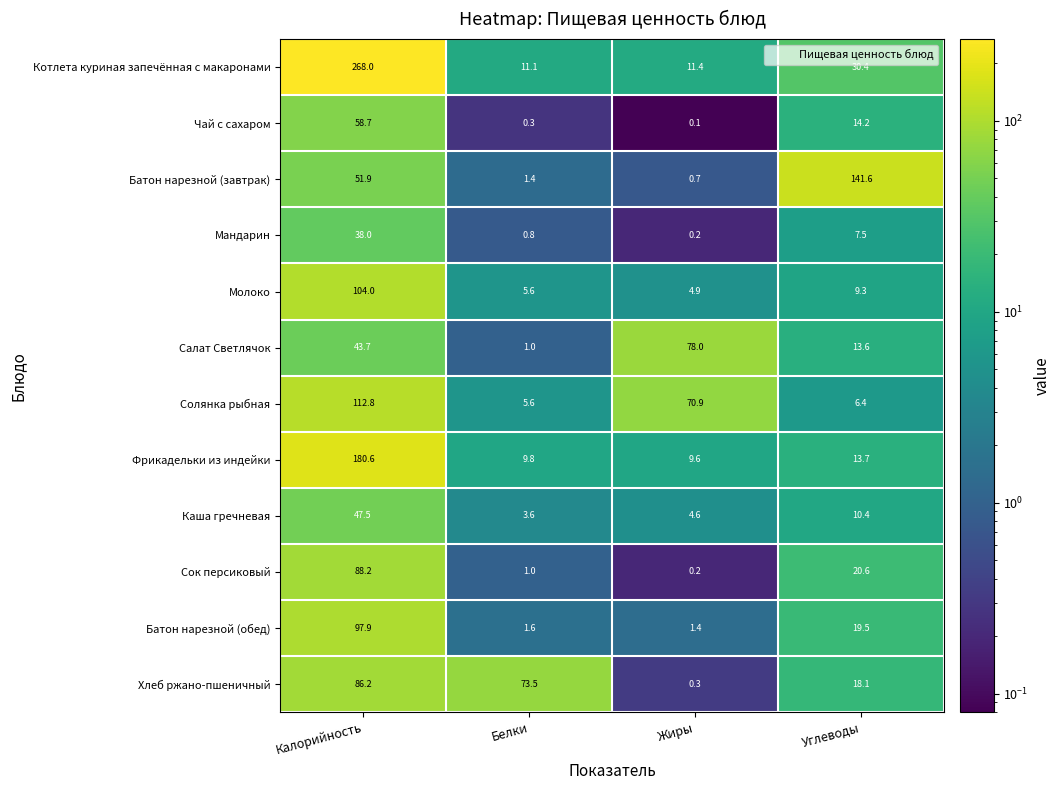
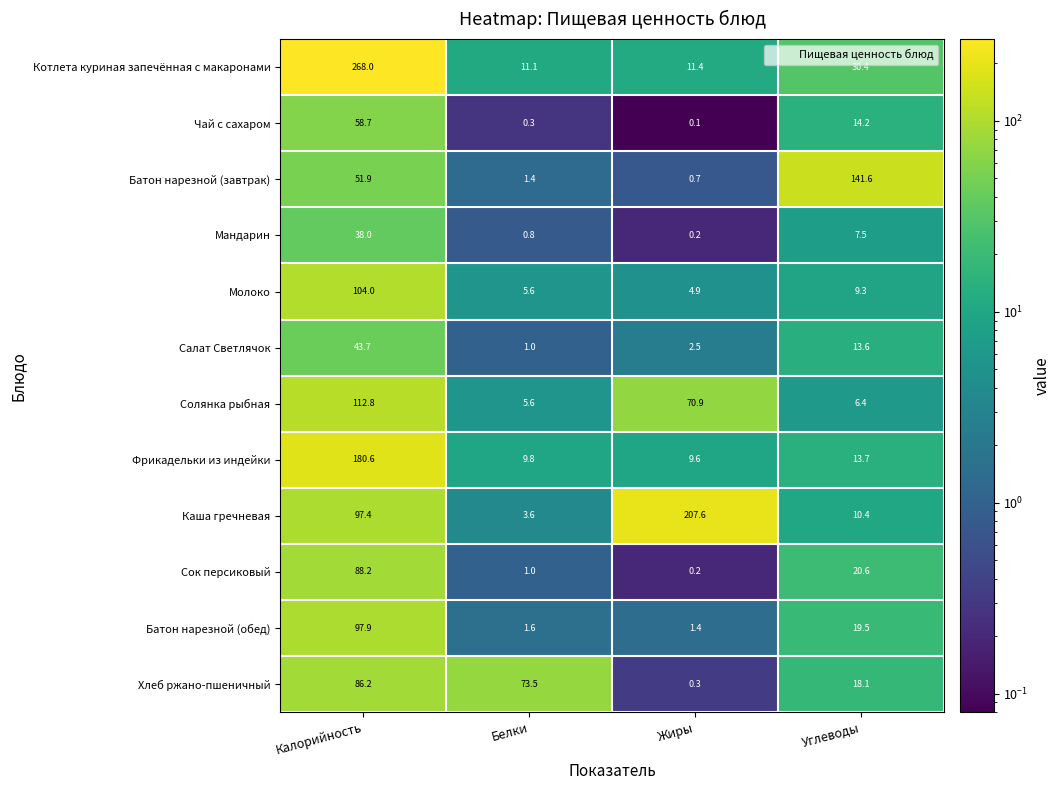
  {
    "Котлета куриная запечённая с макаронами": {
      "Калорийность": 268.0,
      "Белки": 11.1,
      "Жиры": 11.4
    },
    "Чай с сахаром": {
      "Калорийность": 58.7,
      "Белки": 0.3,
      "Жиры": 0.1,
      "Углеводы": 14.2
    },
    "Батон нарезной (завтрак)": {
      "Калорийность": 51.9,
      "Белки": 1.4,
      "Жиры": 0.7,
      "Углеводы": 141.6
    },
    "Мандарин": {
      "Калорийность": 38.0,
      "Белки": 0.8,
      "Жиры": 0.2,
      "Углеводы": 7.5
    },
    "Молоко": {
      "Калорийность": 104.0,
      "Белки": 5.6,
      "Жиры": 4.9,
      "Углеводы": 9.3
    },
    "Салат Светлячок": {
      "Калорийность": 43.7,
      "Белки": 1.0,
-     "Жиры": 78.0,
+     "Жиры": 2.5,
      "Углеводы": 13.6
    },
    "Солянка рыбная": {
      "Калорийность": 112.8,
      "Белки": 5.6,
      "Жиры": 70.9,
      "Углеводы": 6.4
    },
    "Фрикадельки из индейки": {
      "Калорийность": 180.6,
      "Белки": 9.8,
      "Жиры": 9.6,
      "Углеводы": 13.7
    },
    "Каша гречневая": {
-     "Калорийность": 47.5,
+     "Калорийность": 97.4,
      "Белки": 3.6,
-     "Жиры": 4.6,
+     "Жиры": 207.6,
      "Углеводы": 10.4
    },
    "Сок персиковый": {
      "Калорийность": 88.2,
      "Белки": 1.0,
      "Жиры": 0.2,
      "Углеводы": 20.6
    },
    "Батон нарезной (обед)": {
      "Калорийность": 97.9,
      "Белки": 1.6,
      "Жиры": 1.4,
      "Углеводы": 19.5
    },
    "Хлеб ржано-пшеничный": {
      "Калорийность": 86.2,
      "Белки": 73.5,
      "Жиры": 0.3,
      "Углеводы": 18.1
    }
  }
